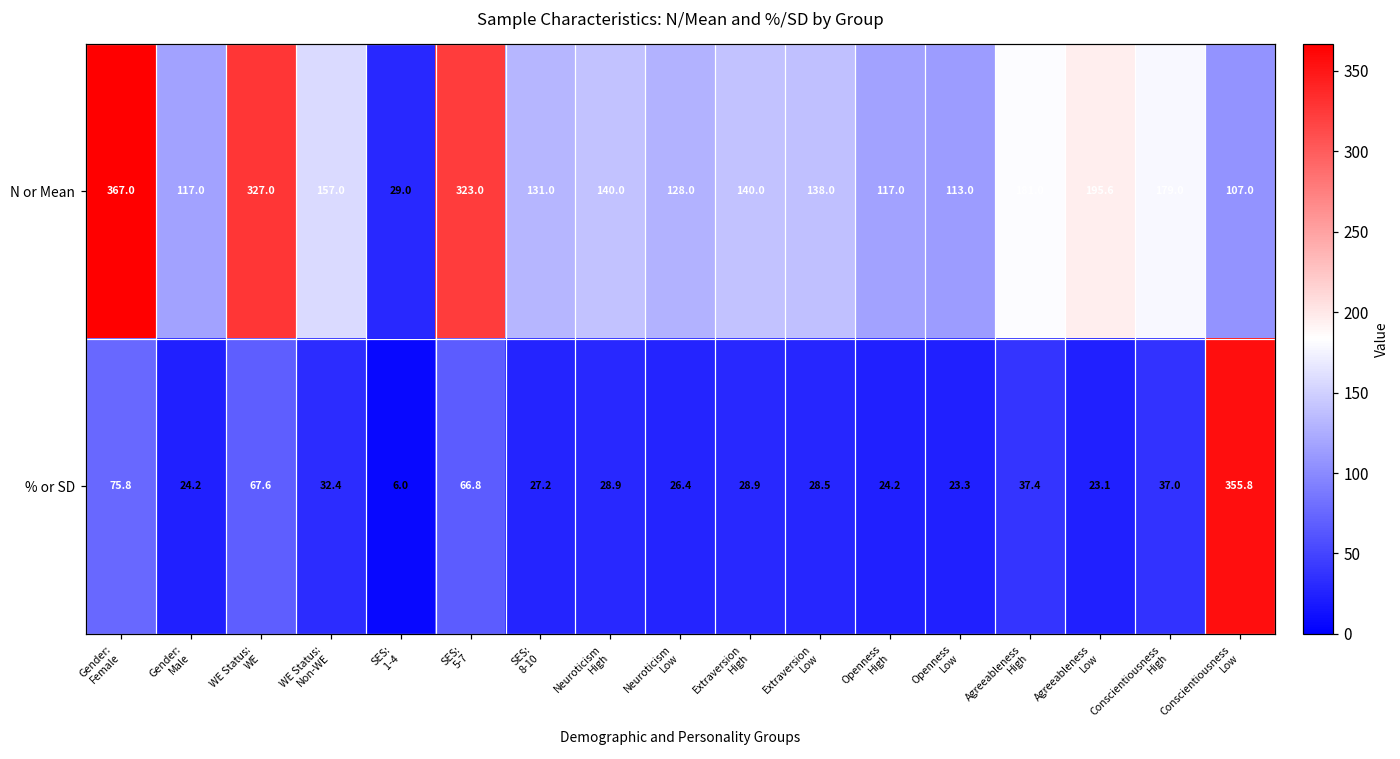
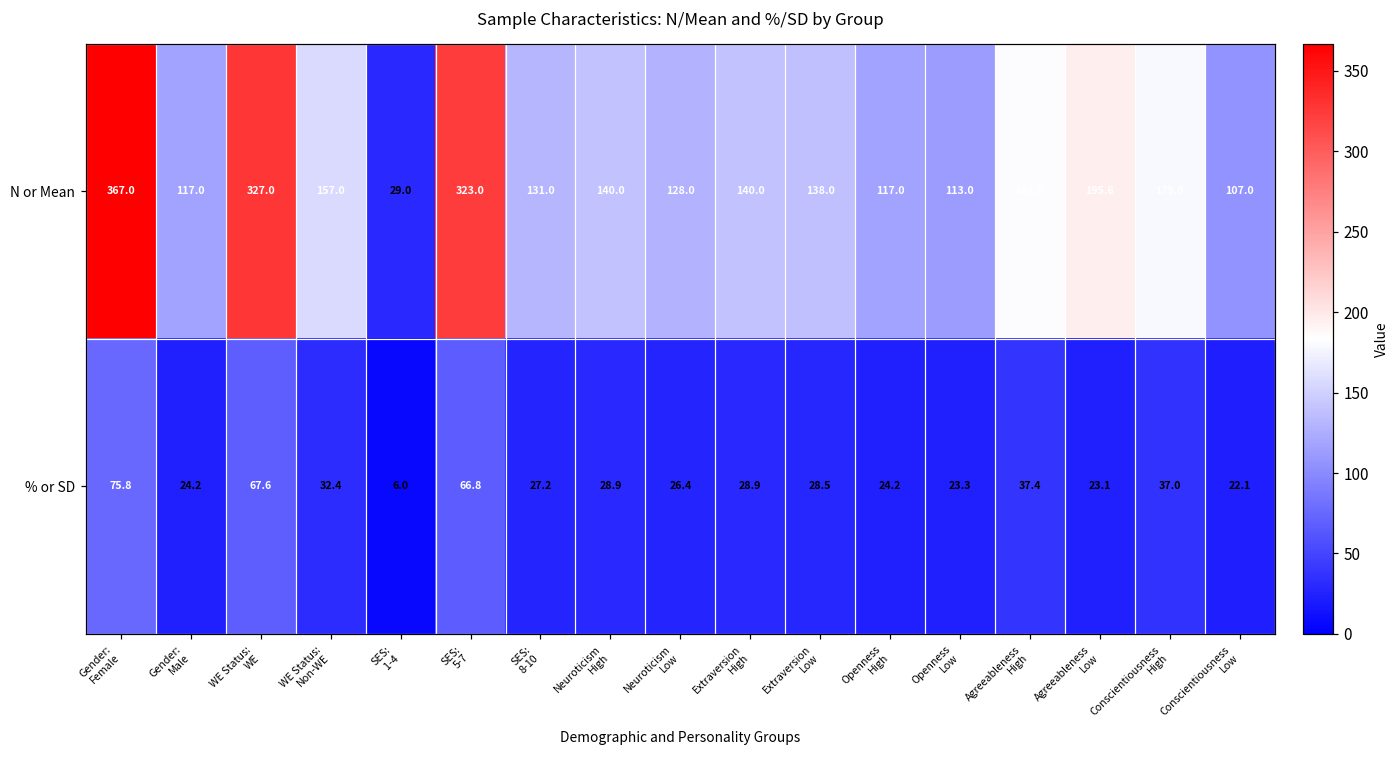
  {
    "N or Mean": {
      "Gender: Female": 367.0,
      "Gender: Male": 117.0,
      "WE Status: WE": 327.0,
      "SES: 1-4": 29.0,
      "SES: 5-7": 323.0,
      "SES: 8-10": 131.0,
      "Neuroticism High": 140.0,
      "Neuroticism Low": 128.0,
      "Extraversion High": 140.0,
      "Extraversion Low": 138.0,
      "Openness High": 117.0,
      "Openness Low": 113.0,
      "Conscientiousness Low": 107.0
    },
    "% or SD": {
      "Gender: Female": 75.8,
      "Gender: Male": 24.2,
      "WE Status: WE": 67.6,
      "WE Status: Non-WE": 32.4,
      "SES: 1-4": 6.0,
      "SES: 5-7": 66.8,
      "SES: 8-10": 27.2,
      "Neuroticism High": 28.9,
      "Neuroticism Low": 26.4,
      "Extraversion High": 28.9,
      "Extraversion Low": 28.5,
      "Openness High": 24.2,
      "Openness Low": 23.3,
      "Agreeableness High": 37.4,
      "Agreeableness Low": 23.1,
      "Conscientiousness High": 37.0,
-     "Conscientiousness Low": 355.8
+     "Conscientiousness Low": 22.1
    }
  }
